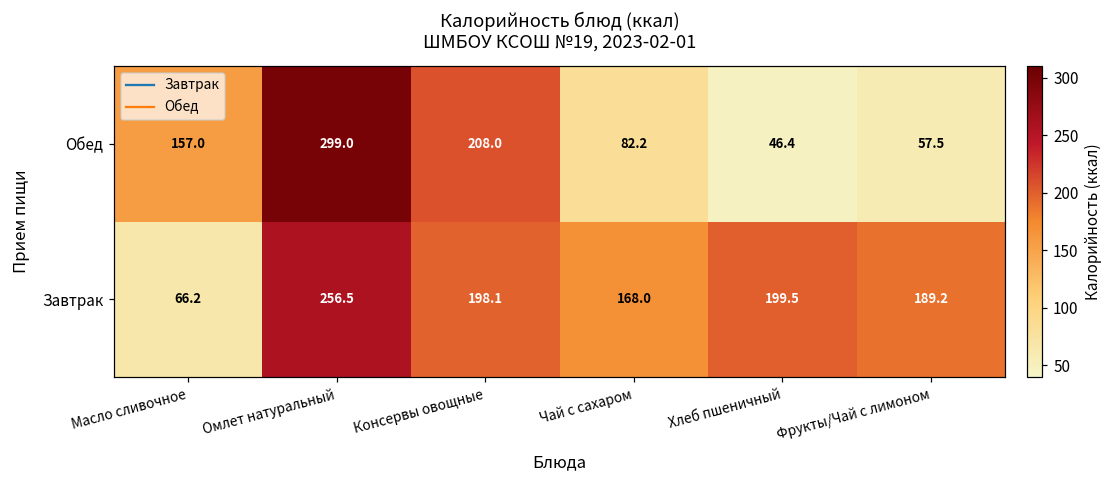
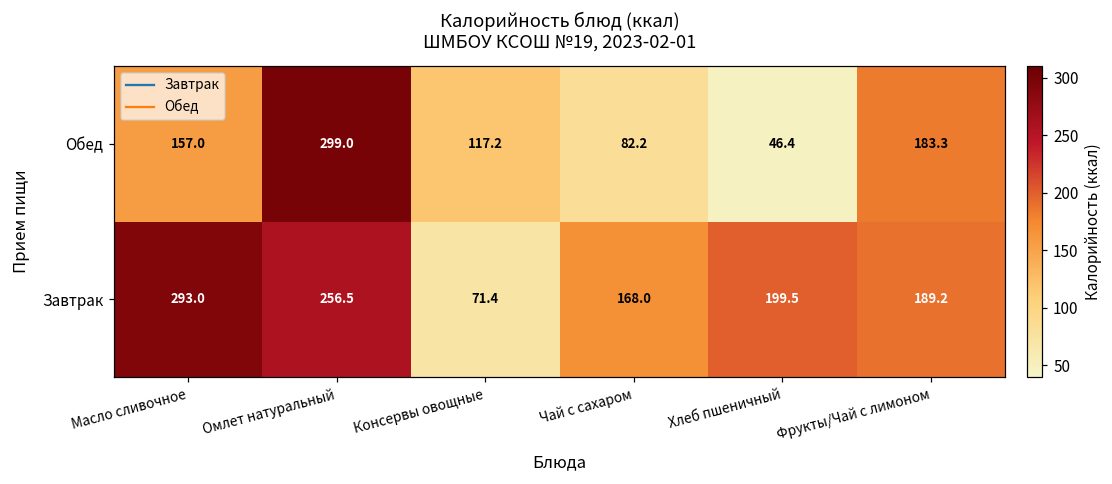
  {
    "Обед": {
      "Масло сливочное": 157.0,
      "Омлет натуральный": 299.0,
-     "Консервы овощные": 208.0,
+     "Консервы овощные": 117.2,
      "Чай с сахаром": 82.2,
      "Хлеб пшеничный": 46.4,
-     "Фрукты/Чай с лимоном": 57.5
+     "Фрукты/Чай с лимоном": 183.3
    },
    "Завтрак": {
-     "Масло сливочное": 66.2,
+     "Масло сливочное": 293.0,
      "Омлет натуральный": 256.5,
-     "Консервы овощные": 198.1,
+     "Консервы овощные": 71.4,
      "Чай с сахаром": 168.0,
      "Хлеб пшеничный": 199.5,
      "Фрукты/Чай с лимоном": 189.2
    }
  }
